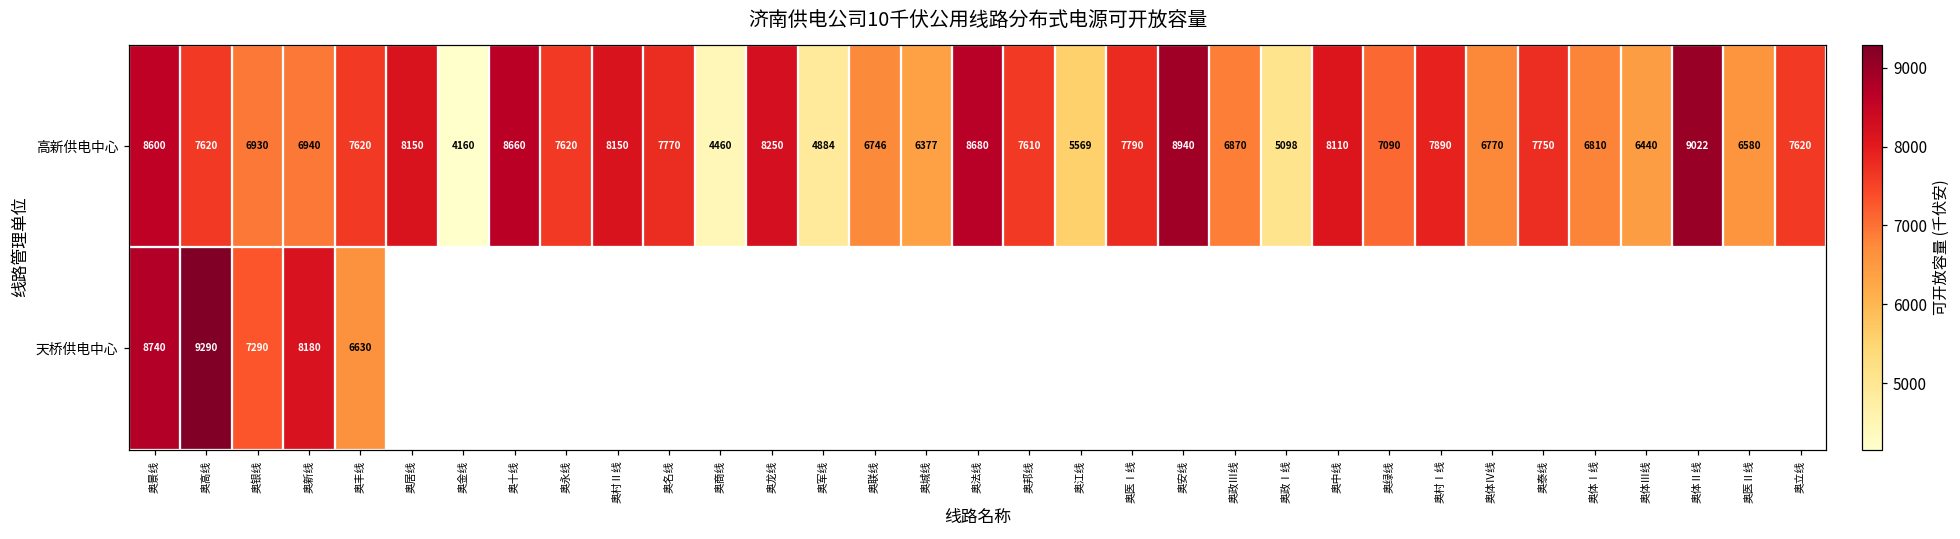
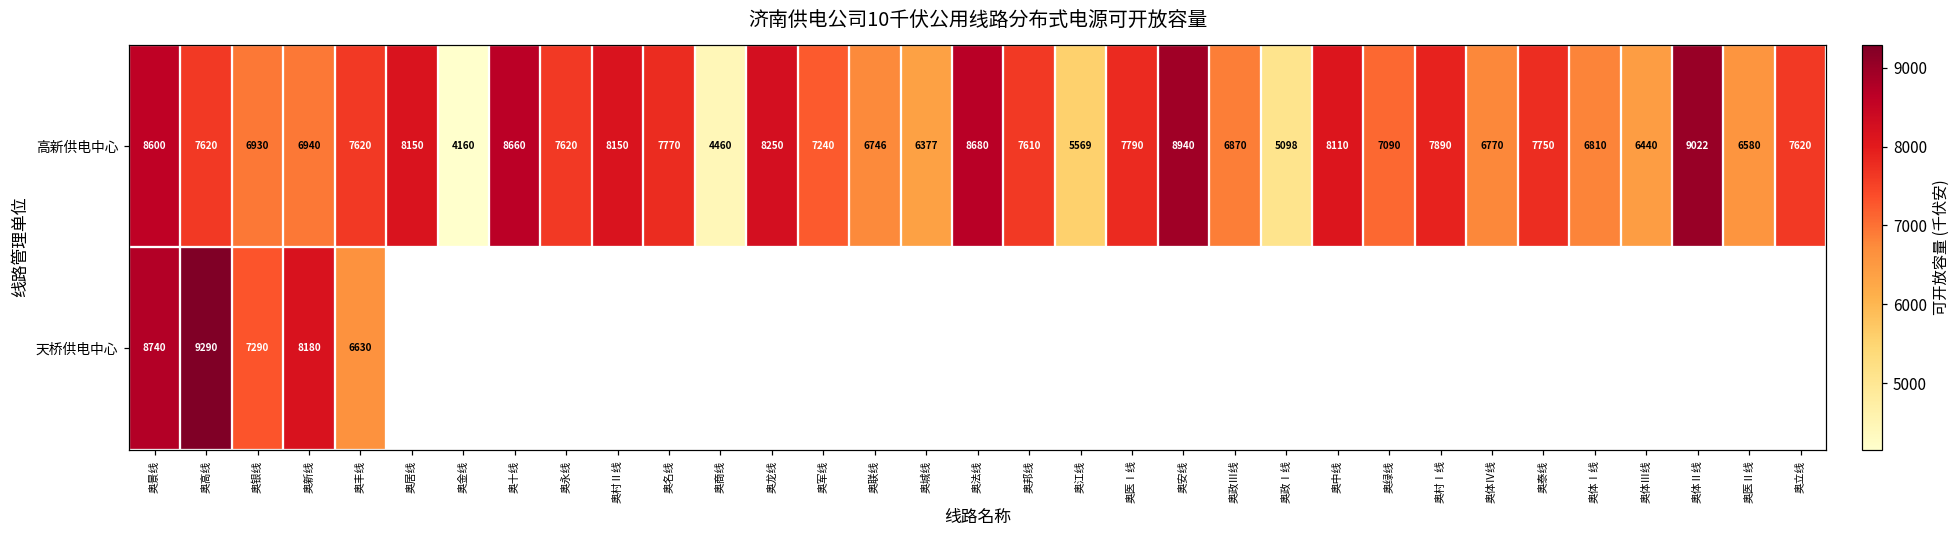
  {
    "高新供电中心": {
      "奥景线": 8600,
      "奥高线": 7620,
      "奥银线": 6930,
      "奥新线": 6940,
      "奥丰线": 7620,
      "奥居线": 8150,
      "奥金线": 4160,
      "奥十线": 8660,
      "奥永线": 7620,
      "奥村Ⅱ线": 8150,
      "奥名线": 7770,
      "奥商线": 4460,
      "奥龙线": 8250,
-     "奥军线": 4884,
+     "奥军线": 7240,
      "奥联线": 6746,
      "奥城线": 6377,
      "奥法线": 8680,
      "奥邦线": 7610,
      "奥江线": 5569,
      "奥医Ⅰ线": 7790,
      "奥安线": 8940,
      "奥政Ⅲ线": 6870,
      "奥政Ⅰ线": 5098,
      "奥中线": 8110,
      "奥绿线": 7090,
      "奥村Ⅰ线": 7890,
      "奥体Ⅳ线": 6770,
      "奥泰线": 7750,
      "奥体Ⅰ线": 6810,
      "奥体Ⅲ线": 6440,
      "奥体Ⅱ线": 9022,
      "奥医Ⅱ线": 6580,
      "奥立线": 7620
    },
    "天桥供电中心": {
      "奥景线": 8740,
      "奥高线": 9290,
      "奥银线": 7290,
      "奥新线": 8180,
      "奥丰线": 6630
    }
  }
